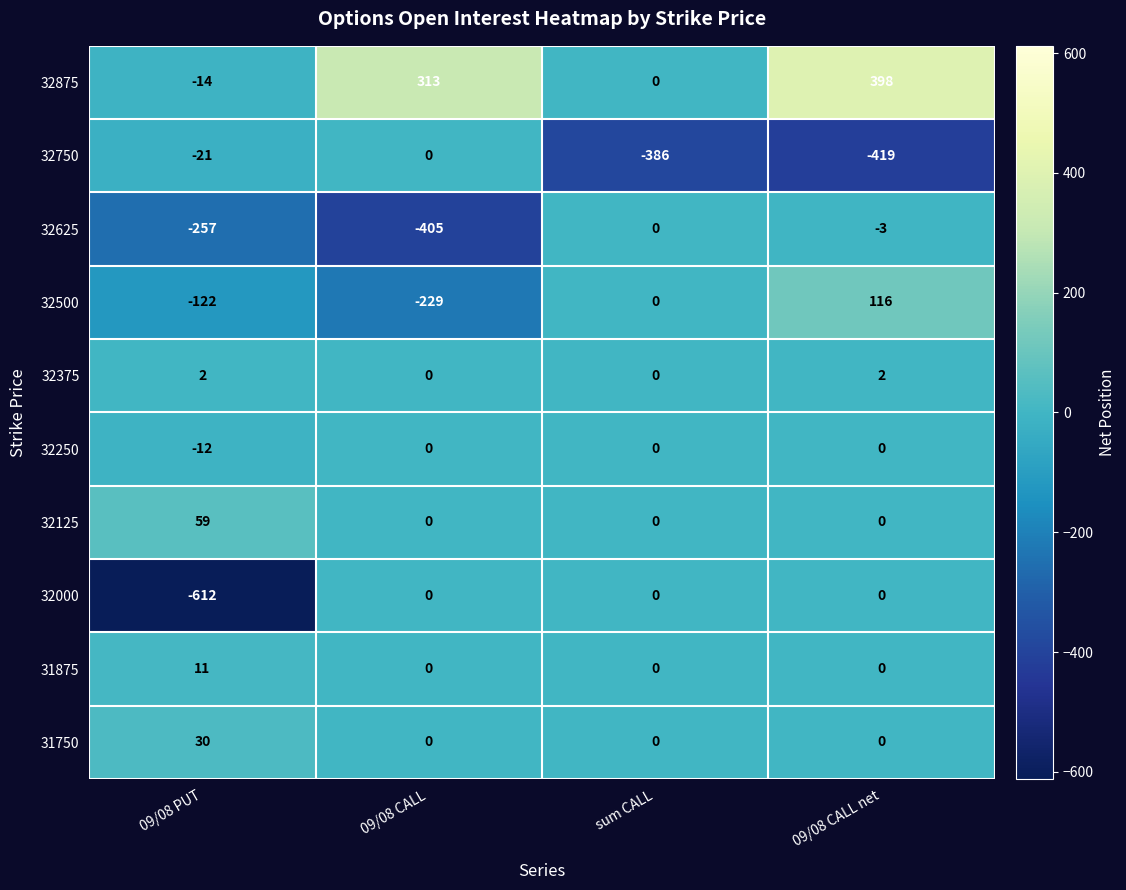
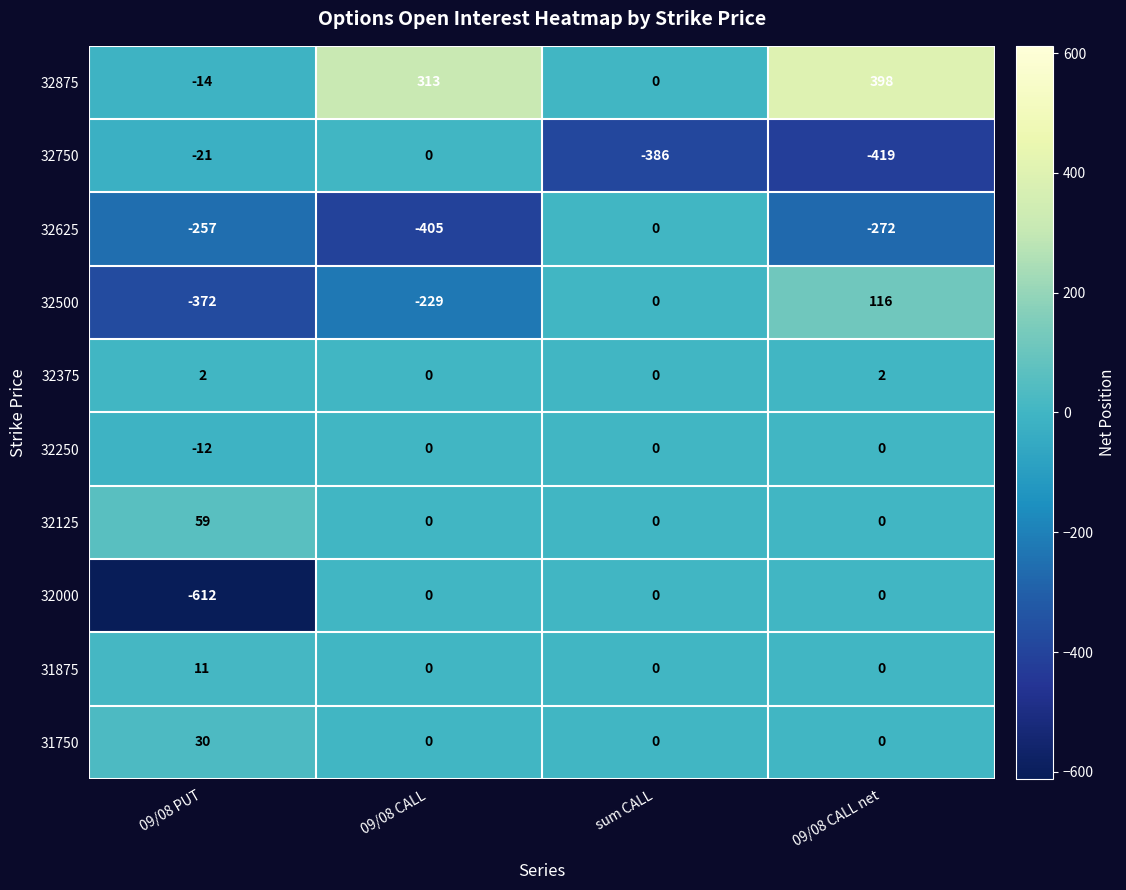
  {
    "32875": {
      "09/08 PUT": -14,
      "09/08 CALL": 313,
      "sum CALL": 0,
      "09/08 CALL net": 398
    },
    "32750": {
      "09/08 PUT": -21,
      "09/08 CALL": 0,
      "sum CALL": -386,
      "09/08 CALL net": -419
    },
    "32625": {
      "09/08 PUT": -257,
      "09/08 CALL": -405,
      "sum CALL": 0,
-     "09/08 CALL net": -3
+     "09/08 CALL net": -272
    },
    "32500": {
-     "09/08 PUT": -122,
+     "09/08 PUT": -372,
      "09/08 CALL": -229,
      "sum CALL": 0,
      "09/08 CALL net": 116
    },
    "32375": {
      "09/08 PUT": 2,
      "09/08 CALL": 0,
      "sum CALL": 0,
      "09/08 CALL net": 2
    },
    "32250": {
      "09/08 PUT": -12,
      "09/08 CALL": 0,
      "sum CALL": 0,
      "09/08 CALL net": 0
    },
    "32125": {
      "09/08 PUT": 59,
      "09/08 CALL": 0,
      "sum CALL": 0,
      "09/08 CALL net": 0
    },
    "32000": {
      "09/08 PUT": -612,
      "09/08 CALL": 0,
      "sum CALL": 0,
      "09/08 CALL net": 0
    },
    "31875": {
      "09/08 PUT": 11,
      "09/08 CALL": 0,
      "sum CALL": 0,
      "09/08 CALL net": 0
    },
    "31750": {
      "09/08 PUT": 30,
      "09/08 CALL": 0,
      "sum CALL": 0,
      "09/08 CALL net": 0
    }
  }
